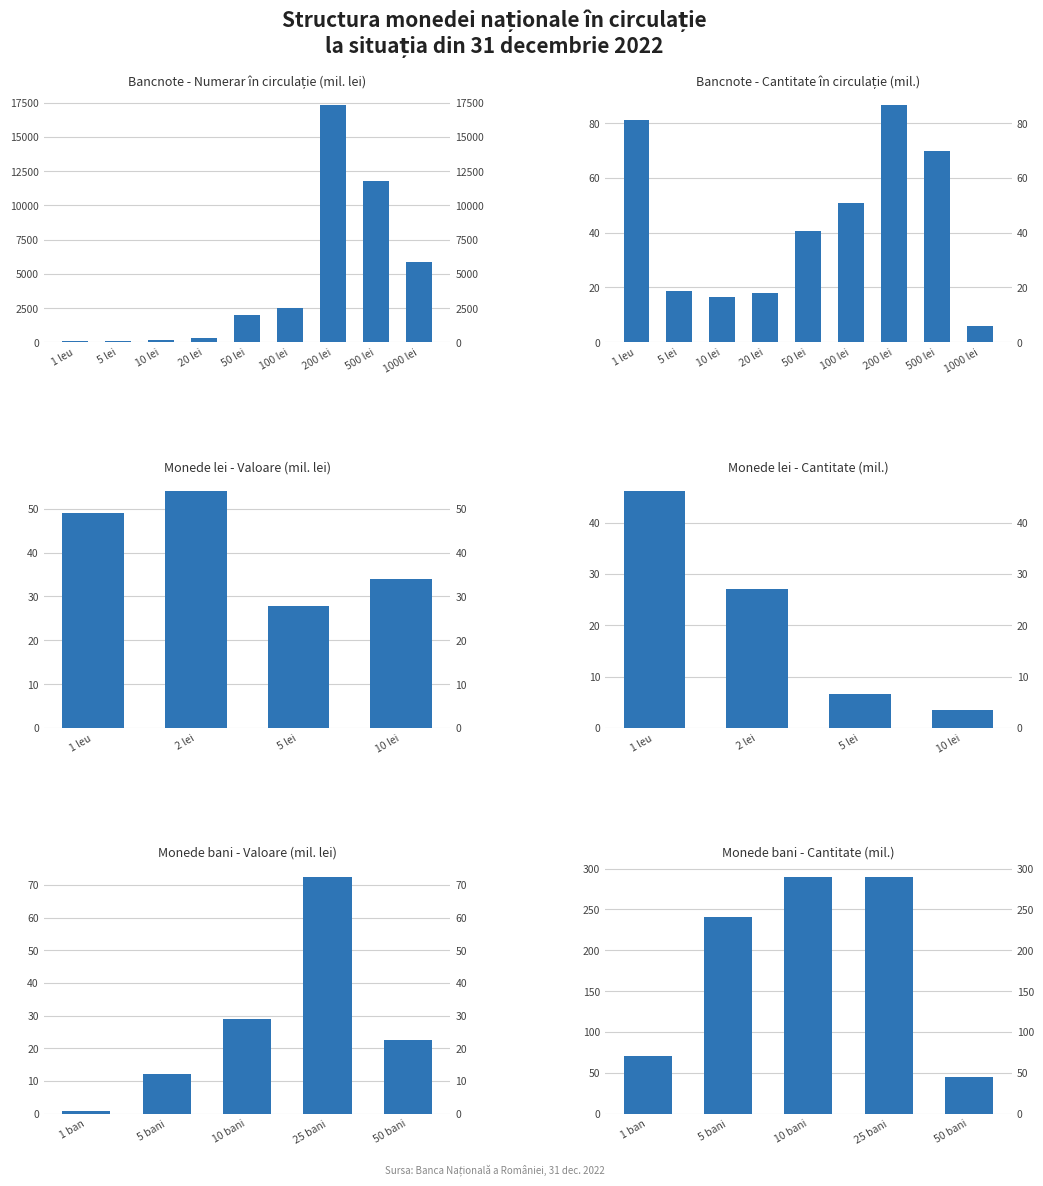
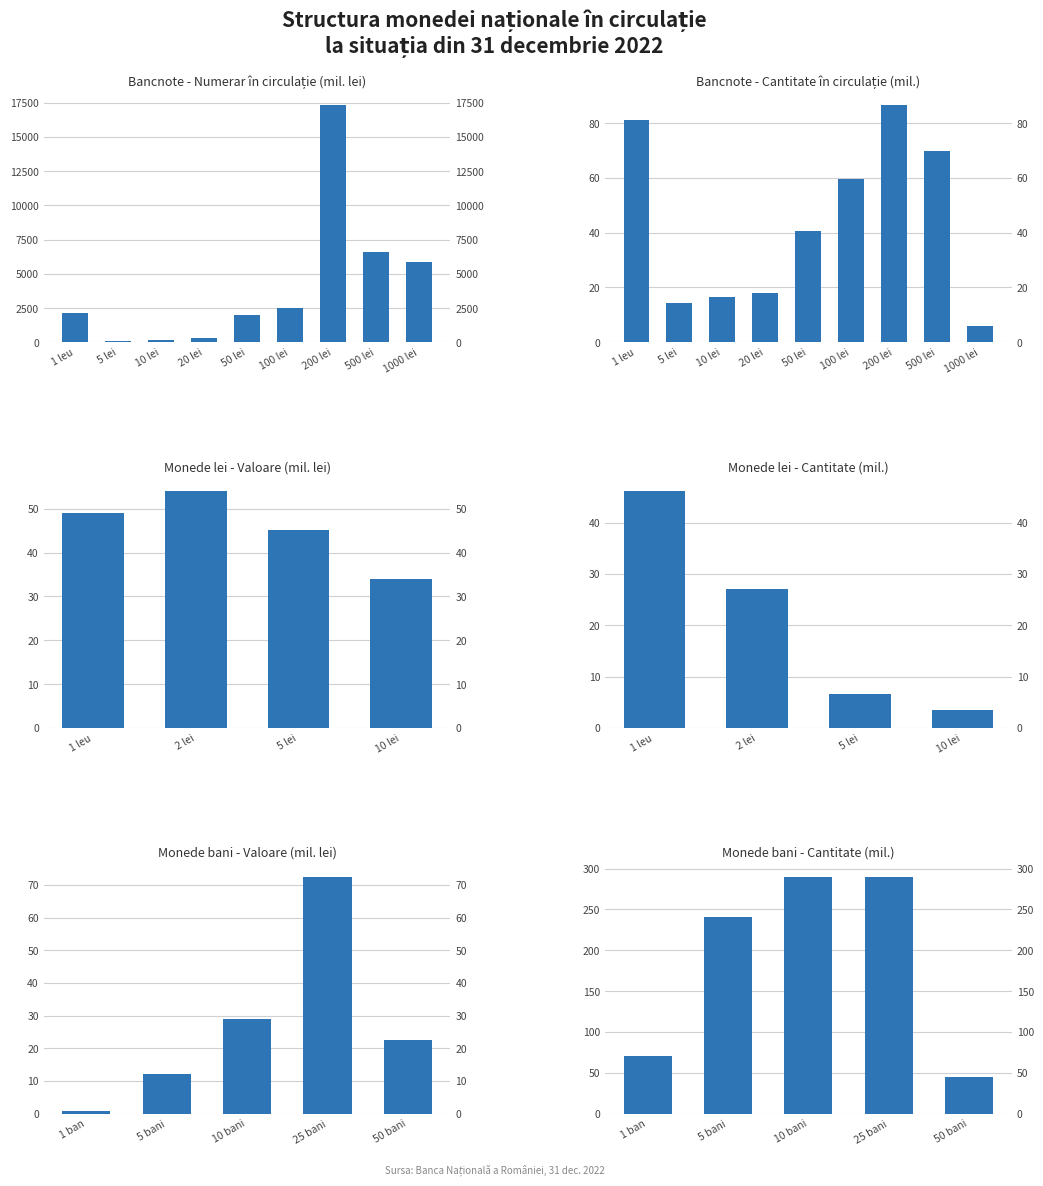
  {
    "Bancnote - Numerar în circulație (mil. lei)": {
-     "1 leu": 100,
+     "1 leu": 2100,
      "20 lei": 300,
      "50 lei": 2000,
      "100 lei": 2500,
      "200 lei": 17300,
-     "500 lei": 11700,
+     "500 lei": 6600,
      "1000 lei": 5800
    },
    "Bancnote - Cantitate în circulație (mil.)": {
      "1 leu": 81,
-     "5 lei": 19,
+     "5 lei": 14,
      "10 lei": 17,
      "20 lei": 18,
      "50 lei": 40,
-     "100 lei": 51,
+     "100 lei": 60,
      "200 lei": 86,
      "500 lei": 70,
      "1000 lei": 6
    },
    "Monede lei - Valoare (mil. lei)": {
      "1 leu": 49,
      "2 lei": 54,
-     "5 lei": 28,
+     "5 lei": 45,
      "10 lei": 34
    },
    "Monede lei - Cantitate (mil.)": {
      "1 leu": 46,
      "2 lei": 27,
      "5 lei": 7,
      "10 lei": 3
    },
    "Monede bani - Valoare (mil. lei)": {
      "5 bani": 12,
      "10 bani": 29,
      "25 bani": 73,
      "50 bani": 23
    },
    "Monede bani - Cantitate (mil.)": {
      "1 ban": 70,
      "5 bani": 240,
      "10 bani": 290,
      "25 bani": 290,
      "50 bani": 50
    }
  }
